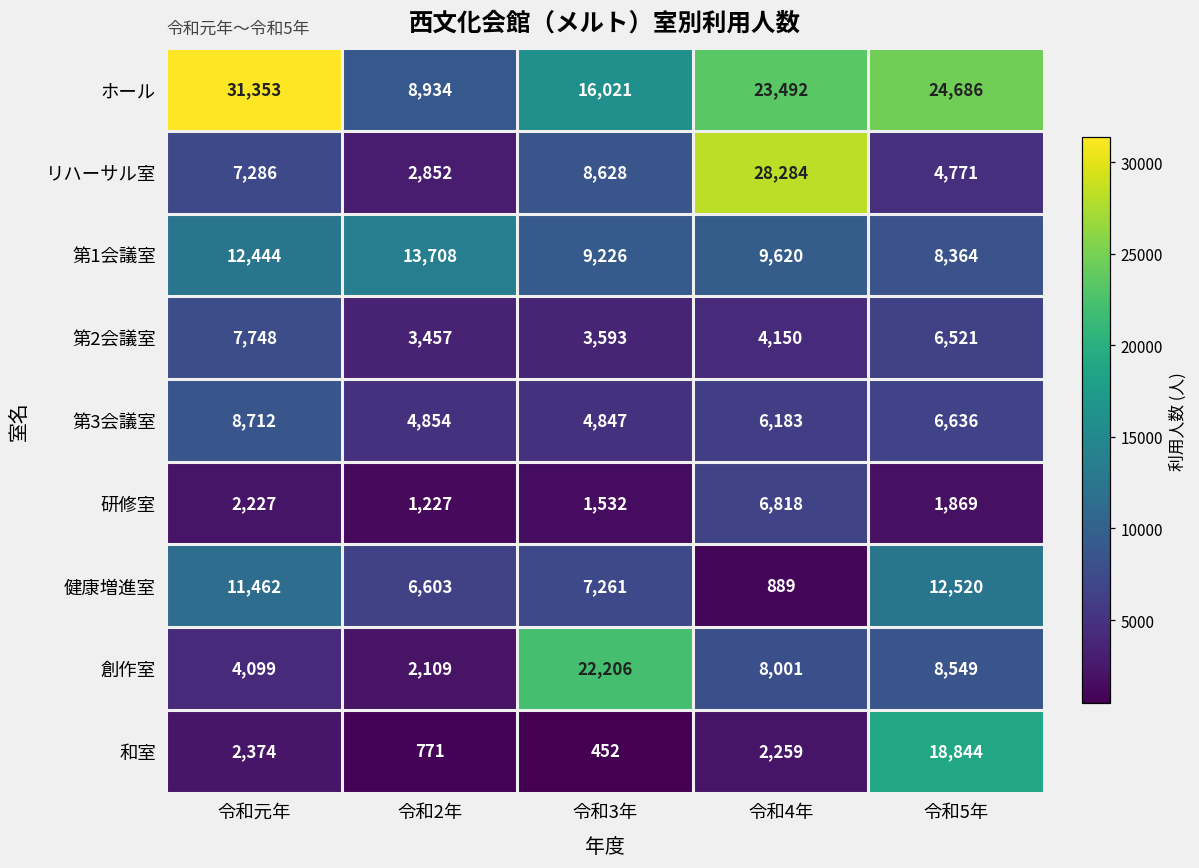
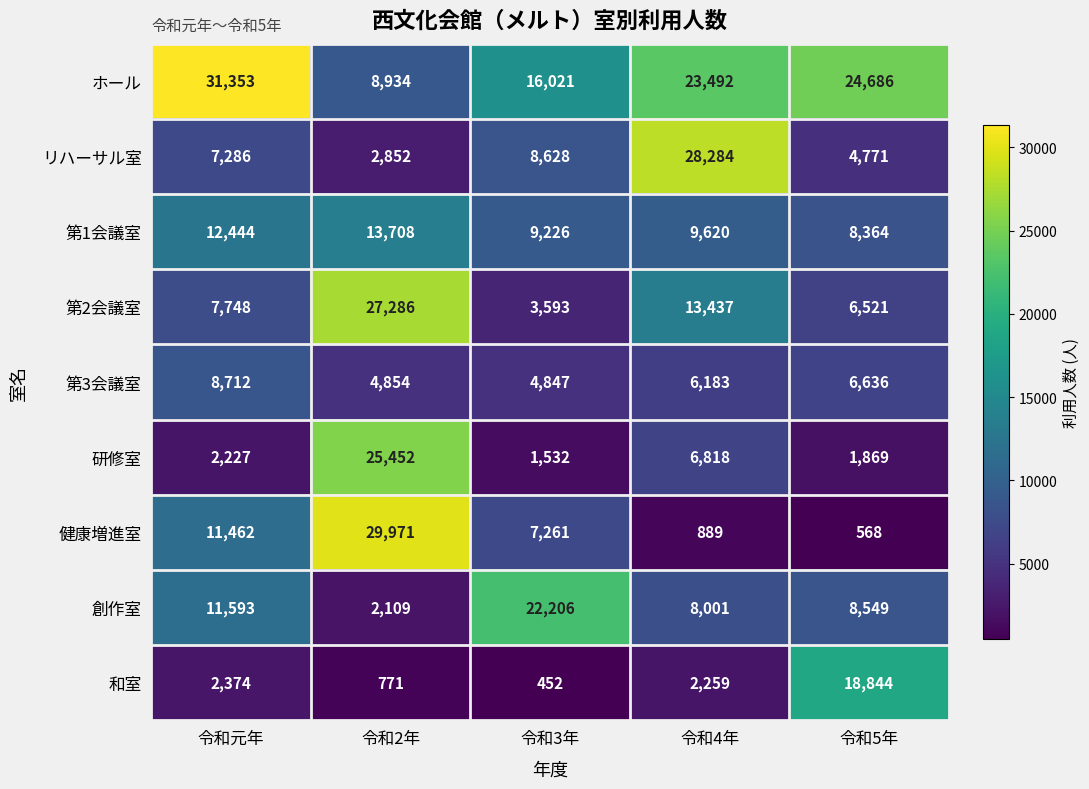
  {
    "ホール": {
      "令和元年": "31,353",
      "令和2年": "8,934",
      "令和3年": "16,021",
      "令和4年": "23,492",
      "令和5年": "24,686"
    },
    "リハーサル室": {
      "令和元年": "7,286",
      "令和2年": "2,852",
      "令和3年": "8,628",
      "令和4年": "28,284",
      "令和5年": "4,771"
    },
    "第1会議室": {
      "令和元年": "12,444",
      "令和2年": "13,708",
      "令和3年": "9,226",
      "令和4年": "9,620",
      "令和5年": "8,364"
    },
    "第2会議室": {
      "令和元年": "7,748",
-     "令和2年": "3,457",
+     "令和2年": "27,286",
      "令和3年": "3,593",
-     "令和4年": "4,150",
+     "令和4年": "13,437",
      "令和5年": "6,521"
    },
    "第3会議室": {
      "令和元年": "8,712",
      "令和2年": "4,854",
      "令和3年": "4,847",
      "令和4年": "6,183",
      "令和5年": "6,636"
    },
    "研修室": {
      "令和元年": "2,227",
-     "令和2年": "1,227",
+     "令和2年": "25,452",
      "令和3年": "1,532",
      "令和4年": "6,818",
      "令和5年": "1,869"
    },
    "健康増進室": {
      "令和元年": "11,462",
-     "令和2年": "6,603",
+     "令和2年": "29,971",
      "令和3年": "7,261",
      "令和4年": "889",
-     "令和5年": "12,520"
+     "令和5年": "568"
    },
    "創作室": {
-     "令和元年": "4,099",
+     "令和元年": "11,593",
      "令和2年": "2,109",
      "令和3年": "22,206",
      "令和4年": "8,001",
      "令和5年": "8,549"
    },
    "和室": {
      "令和元年": "2,374",
      "令和2年": "771",
      "令和3年": "452",
      "令和4年": "2,259",
      "令和5年": "18,844"
    }
  }
